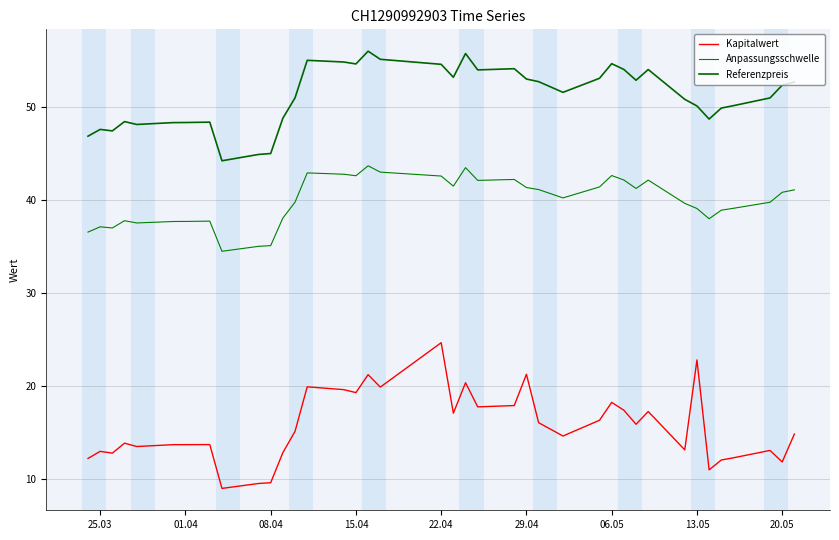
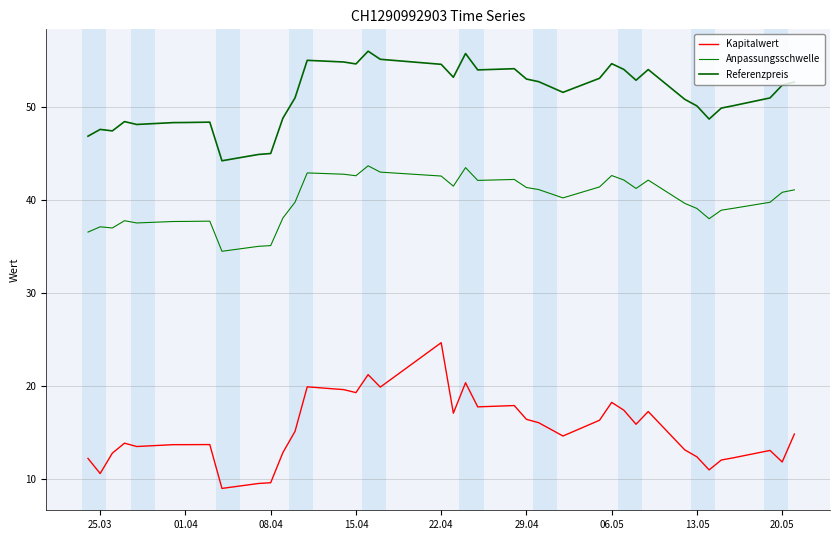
  {
    "Kapitalwert": {
-     "25.03": 13,
+     "25.03": 11,
      "01.04": 14,
      "08.04": 10,
      "15.04": 19,
      "22.04": 25,
-     "29.04": 21,
+     "29.04": 16,
      "06.05": 18,
-     "13.05": 23,
+     "13.05": 12,
      "20.05": 12
    }
  }
